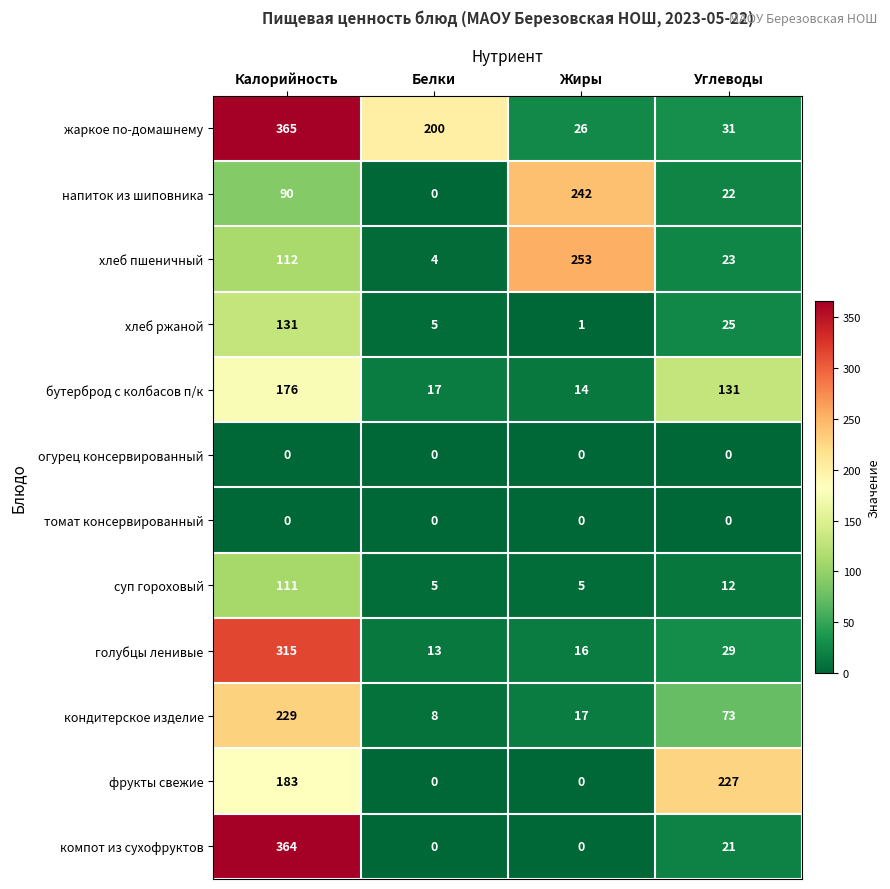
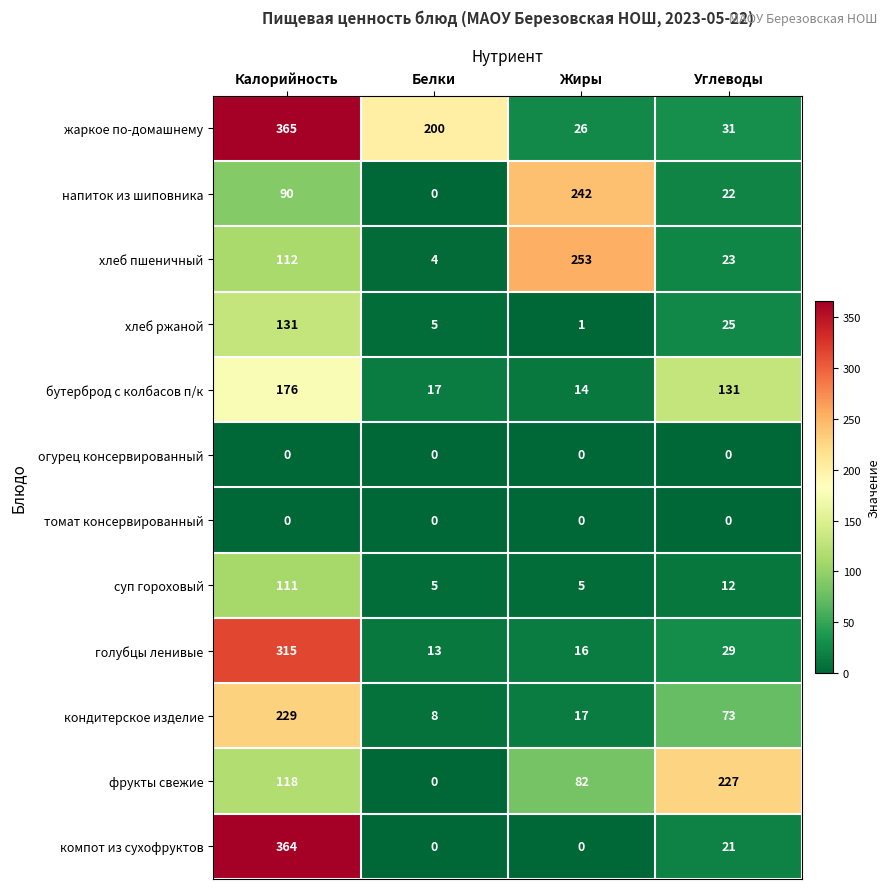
  {
    "жаркое по-домашнему": {
      "Калорийность": 365,
      "Белки": 200,
      "Жиры": 26,
      "Углеводы": 31
    },
    "напиток из шиповника": {
      "Калорийность": 90,
      "Белки": 0,
      "Жиры": 242,
      "Углеводы": 22
    },
    "хлеб пшеничный": {
      "Калорийность": 112,
      "Белки": 4,
      "Жиры": 253,
      "Углеводы": 23
    },
    "хлеб ржаной": {
      "Калорийность": 131,
      "Белки": 5,
      "Жиры": 1,
      "Углеводы": 25
    },
    "бутерброд с колбасов п/к": {
      "Калорийность": 176,
      "Белки": 17,
      "Жиры": 14,
      "Углеводы": 131
    },
    "огурец консервированный": {
      "Калорийность": 0,
      "Белки": 0,
      "Жиры": 0,
      "Углеводы": 0
    },
    "томат консервированный": {
      "Калорийность": 0,
      "Белки": 0,
      "Жиры": 0,
      "Углеводы": 0
    },
    "суп гороховый": {
      "Калорийность": 111,
      "Белки": 5,
      "Жиры": 5,
      "Углеводы": 12
    },
    "голубцы ленивые": {
      "Калорийность": 315,
      "Белки": 13,
      "Жиры": 16,
      "Углеводы": 29
    },
    "кондитерское изделие": {
      "Калорийность": 229,
      "Белки": 8,
      "Жиры": 17,
      "Углеводы": 73
    },
    "фрукты свежие": {
-     "Калорийность": 183,
+     "Калорийность": 118,
      "Белки": 0,
-     "Жиры": 0,
+     "Жиры": 82,
      "Углеводы": 227
    },
    "компот из сухофруктов": {
      "Калорийность": 364,
      "Белки": 0,
      "Жиры": 0,
      "Углеводы": 21
    }
  }
